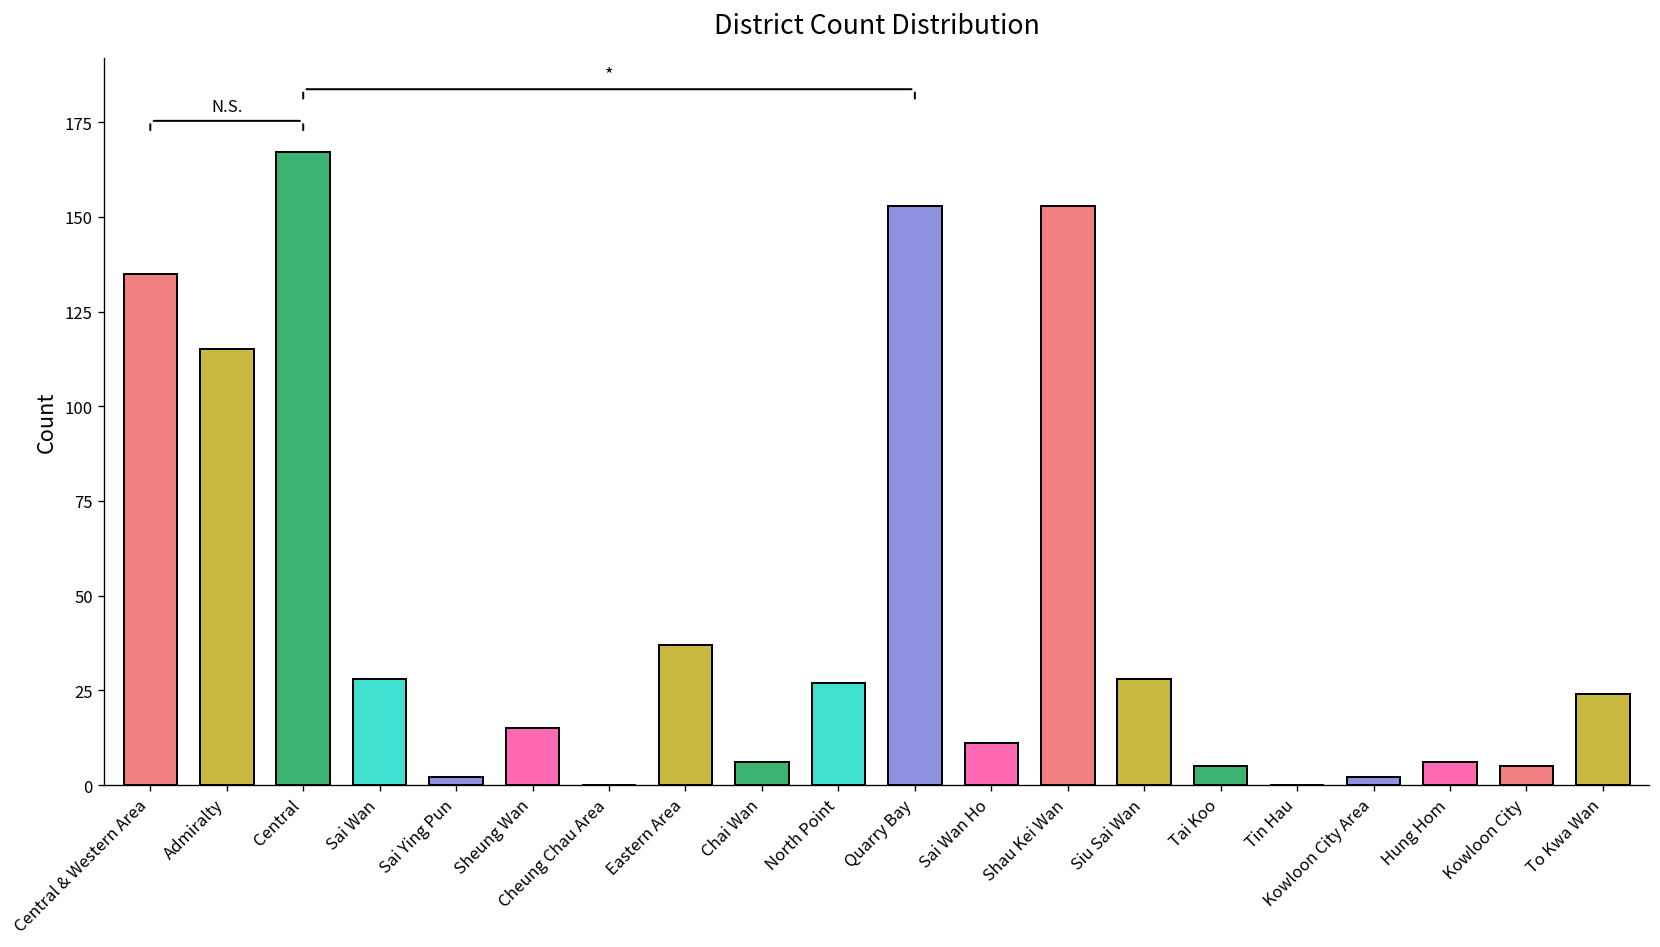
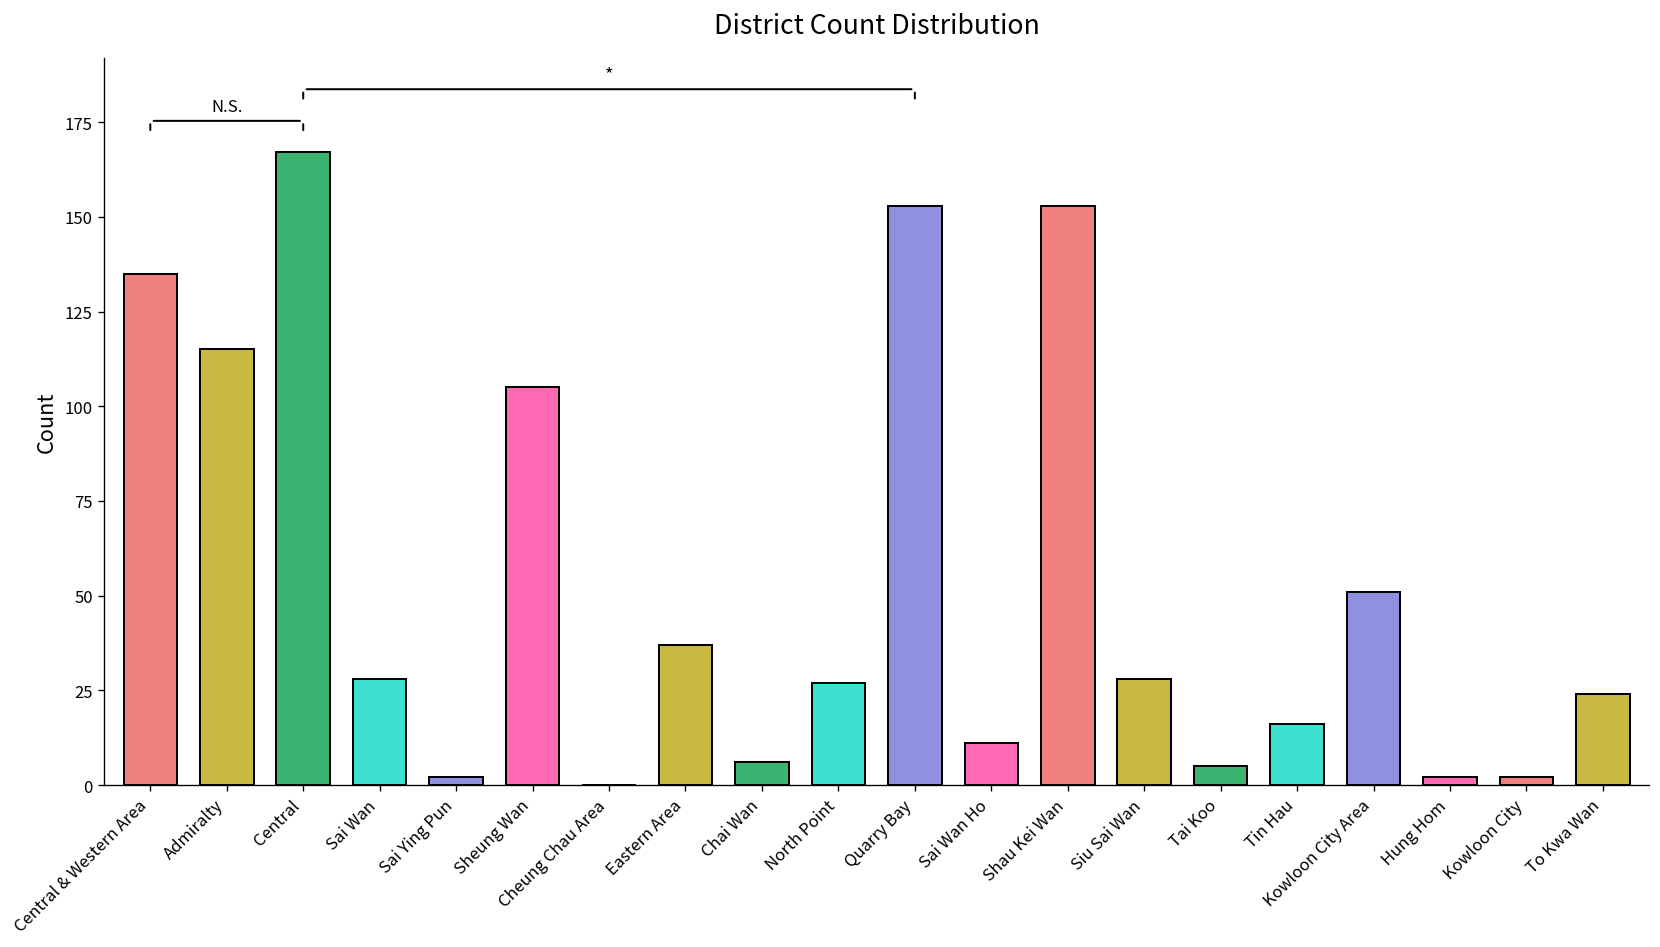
  {
    "Central & Western Area": 135,
    "Admiralty": 115,
    "Central": 167,
    "Sai Wan": 28,
    "Sai Ying Pun": 2,
-   "Sheung Wan": 15,
+   "Sheung Wan": 105,
    "Cheung Chau Area": 0,
    "Eastern Area": 37,
    "Chai Wan": 6,
    "North Point": 27,
    "Quarry Bay": 153,
    "Sai Wan Ho": 11,
    "Shau Kei Wan": 153,
    "Siu Sai Wan": 28,
    "Tai Koo": 5,
-   "Tin Hau": 0,
-   "Kowloon City Area": 2,
-   "Hung Hom": 6,
-   "Kowloon City": 5,
+   "Tin Hau": 16,
+   "Kowloon City Area": 51,
+   "Hung Hom": 2,
+   "Kowloon City": 2,
    "To Kwa Wan": 24
  }
